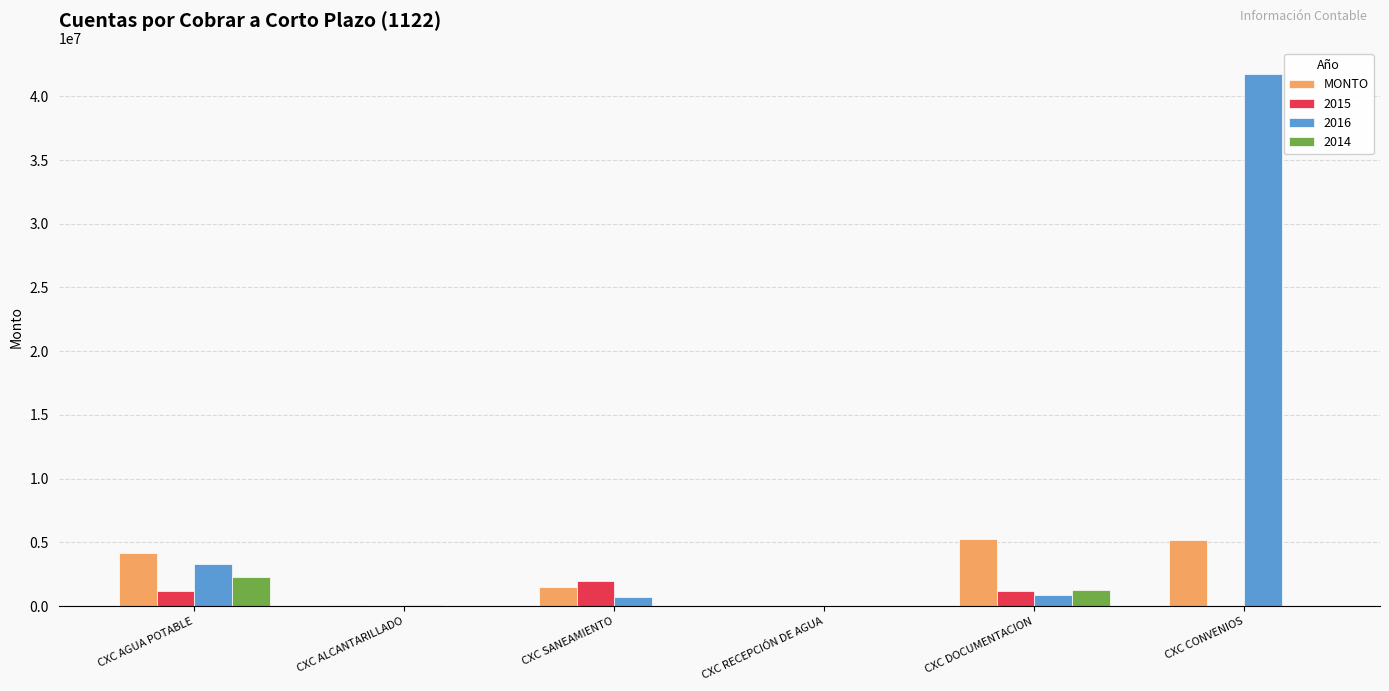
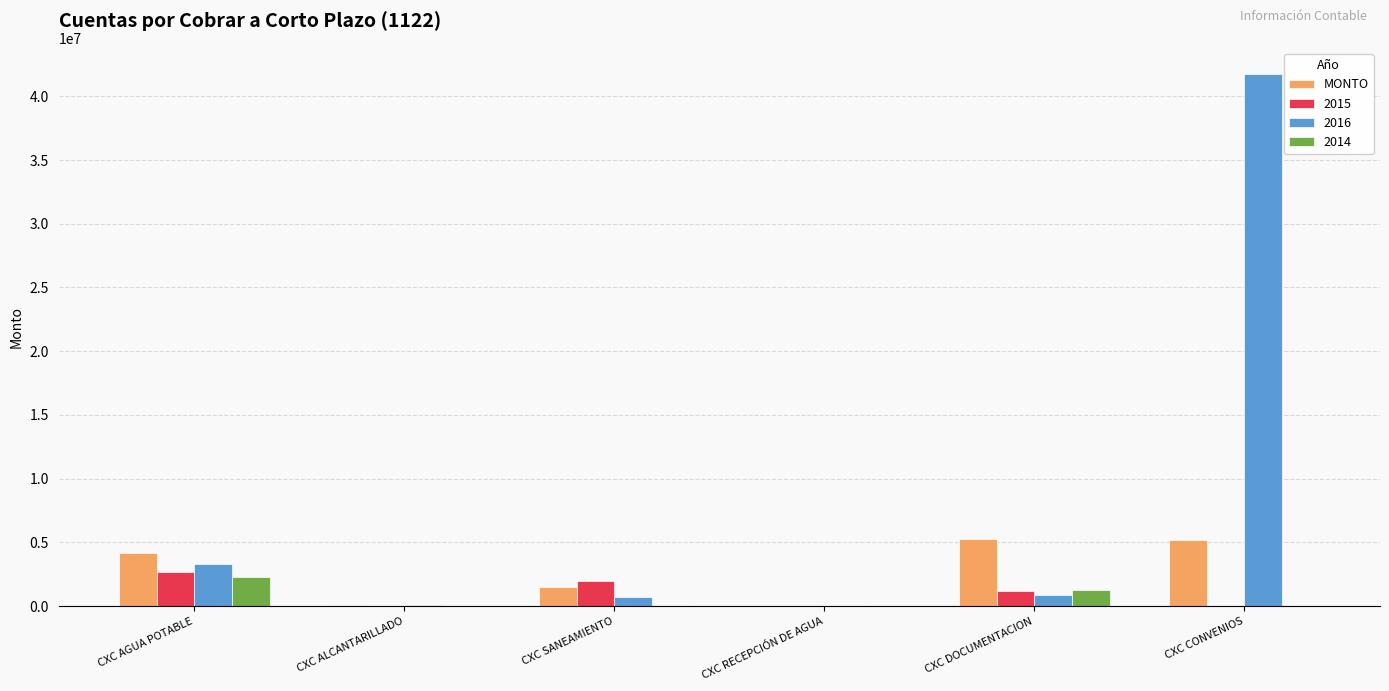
  {
    "MONTO": {
      "CXC AGUA POTABLE": 4200000,
      "CXC SANEAMIENTO": 1500000,
      "CXC DOCUMENTACION": 5300000,
      "CXC CONVENIOS": 5200000
    },
    "2015": {
-     "CXC AGUA POTABLE": 1200000,
+     "CXC AGUA POTABLE": 2600000,
      "CXC SANEAMIENTO": 2000000,
      "CXC RECEPCIÓN DE AGUA": 0,
      "CXC DOCUMENTACION": 1200000,
      "CXC CONVENIOS": 0
    },
    "2016": {
      "CXC AGUA POTABLE": 3300000,
      "CXC SANEAMIENTO": 700000,
      "CXC RECEPCIÓN DE AGUA": 0,
      "CXC DOCUMENTACION": 800000,
      "CXC CONVENIOS": 41700000
    },
    "2014": {
      "CXC AGUA POTABLE": 2300000,
      "CXC RECEPCIÓN DE AGUA": 0,
      "CXC DOCUMENTACION": 1300000,
      "CXC CONVENIOS": 0
    }
  }
